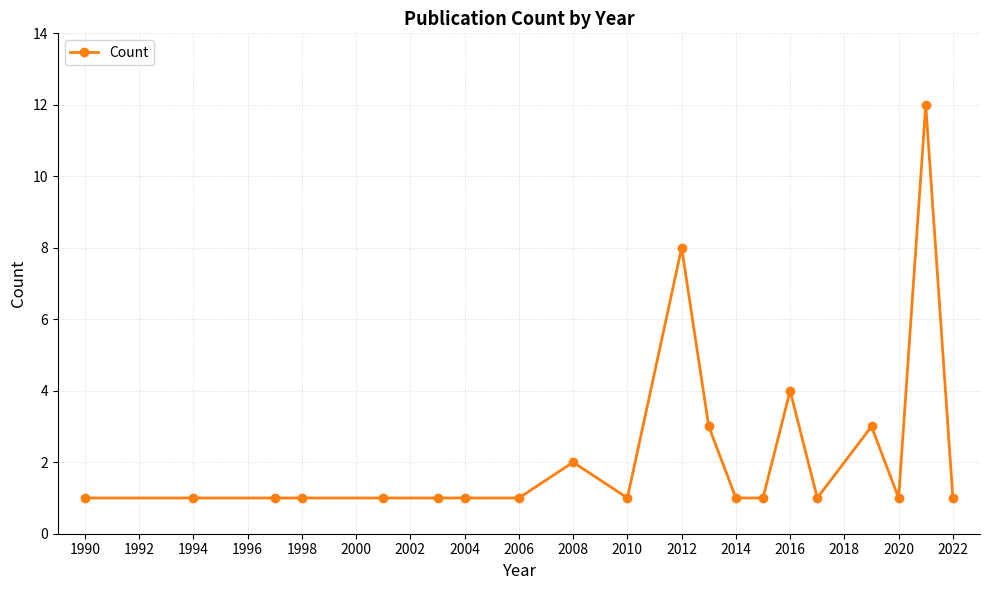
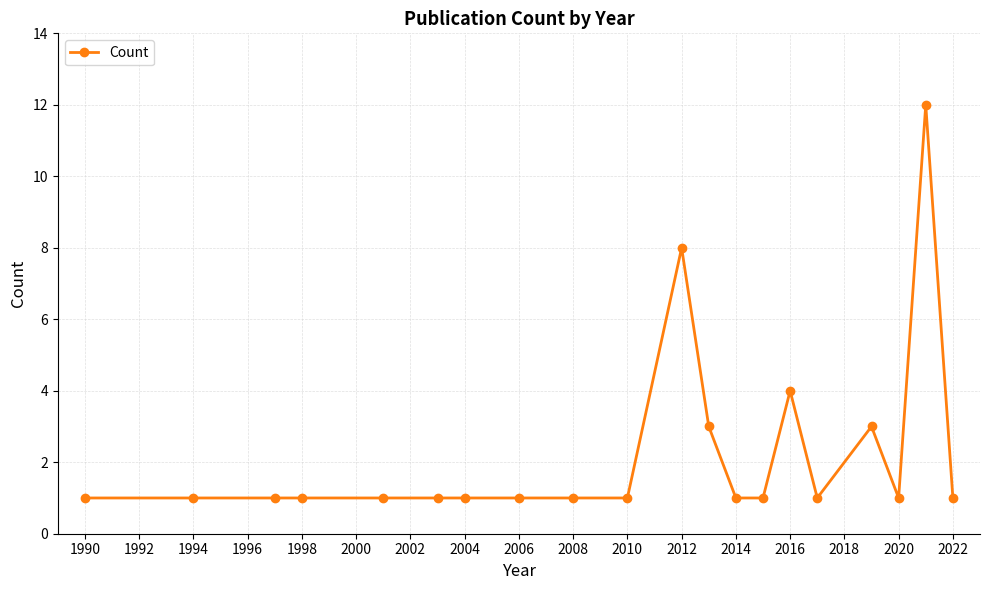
  {
    "1990": 1,
    "1994": 1,
    "1998": 1,
    "2004": 1,
    "2006": 1,
-   "2008": 2,
+   "2008": 1,
    "2010": 1,
    "2012": 8,
    "2014": 1,
    "2016": 4,
    "2020": 1,
    "2022": 1
  }
